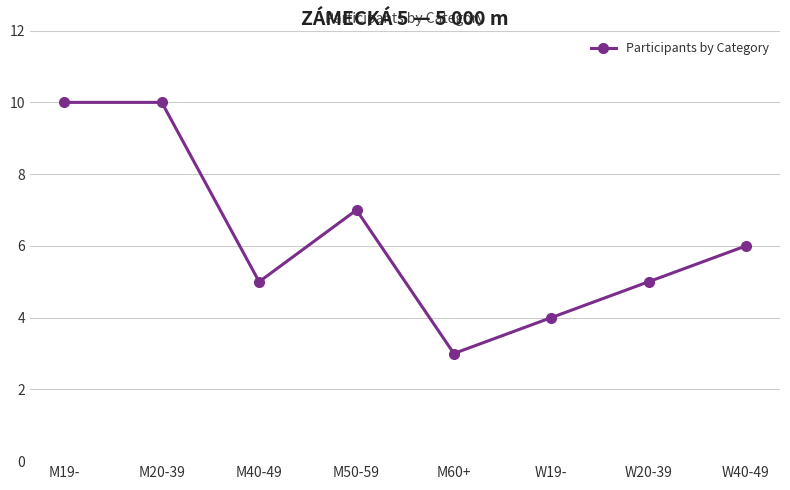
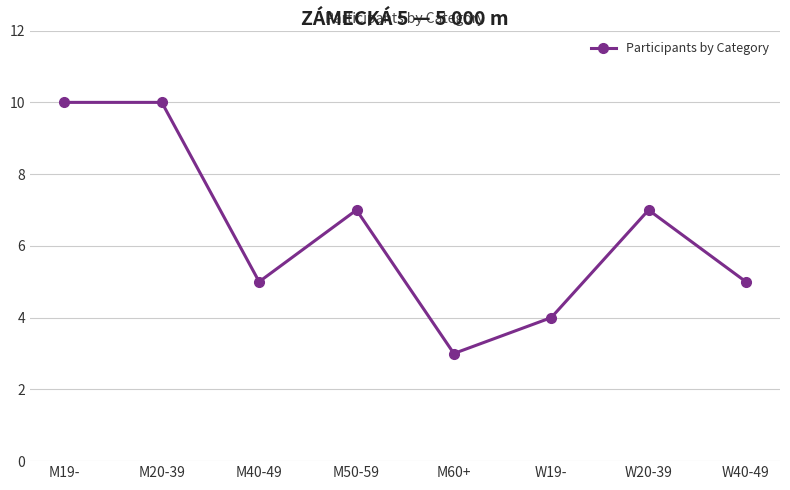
  {
    "M19-": 10,
    "M20-39": 10,
    "M40-49": 5,
    "M50-59": 7,
    "M60+": 3,
    "W19-": 4,
-   "W20-39": 5,
-   "W40-49": 6
+   "W20-39": 7,
+   "W40-49": 5
  }
